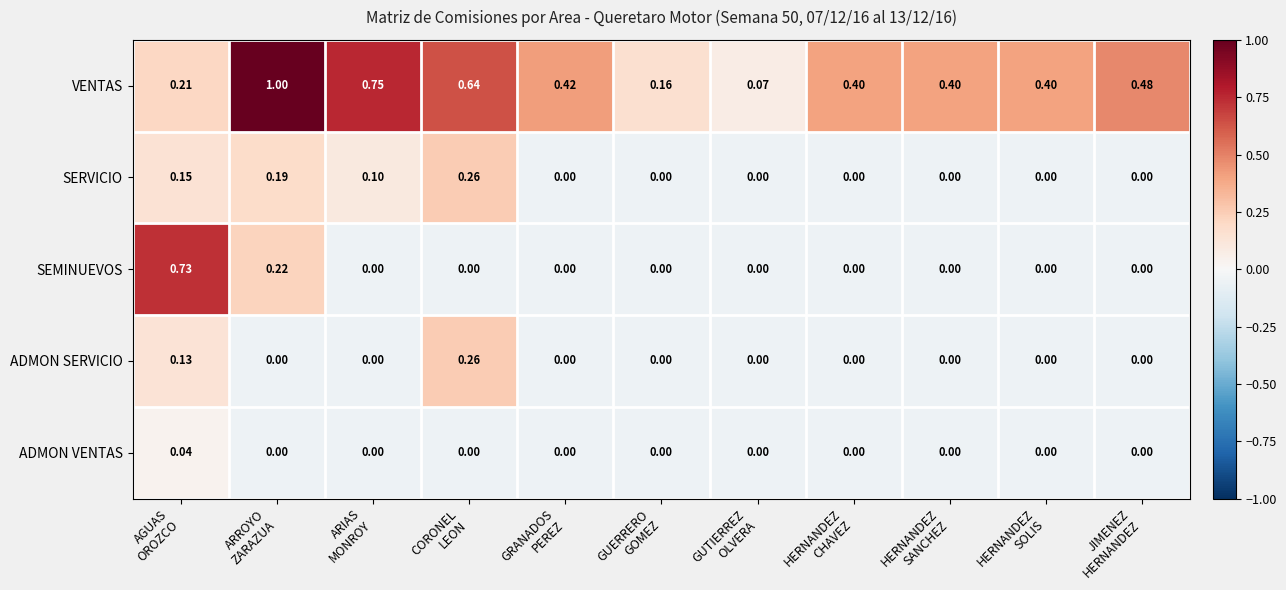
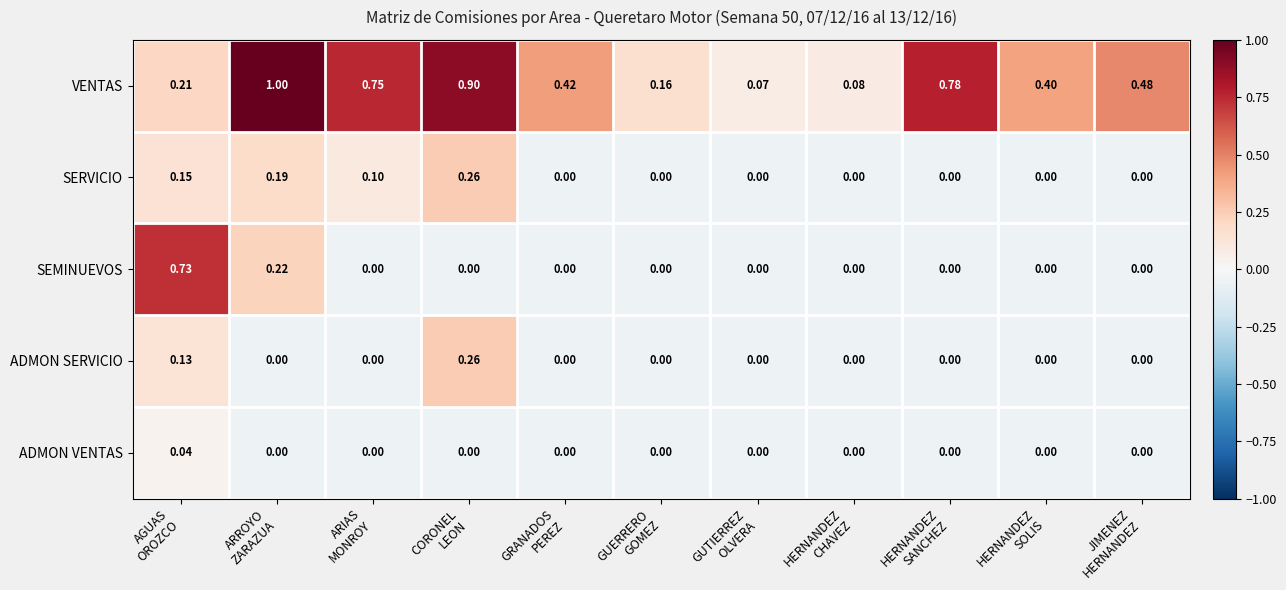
  {
    "VENTAS": {
      "AGUAS OROZCO": 0.21,
      "ARROYO ZARAZUA": 1.00,
      "ARIAS MONROY": 0.75,
-     "CORONEL LEON": 0.64,
+     "CORONEL LEON": 0.90,
      "GRANADOS PEREZ": 0.42,
      "GUERRERO GOMEZ": 0.16,
      "GUTIERREZ OLVERA": 0.07,
-     "HERNANDEZ CHAVEZ": 0.40,
-     "HERNANDEZ SANCHEZ": 0.40,
+     "HERNANDEZ CHAVEZ": 0.08,
+     "HERNANDEZ SANCHEZ": 0.78,
      "HERNANDEZ SOLIS": 0.40,
      "JIMENEZ HERNANDEZ": 0.48
    },
    "SERVICIO": {
      "AGUAS OROZCO": 0.15,
      "ARROYO ZARAZUA": 0.19,
      "ARIAS MONROY": 0.10,
      "CORONEL LEON": 0.26,
      "GRANADOS PEREZ": 0.00,
      "GUERRERO GOMEZ": 0.00,
      "GUTIERREZ OLVERA": 0.00,
      "HERNANDEZ CHAVEZ": 0.00,
      "HERNANDEZ SANCHEZ": 0.00,
      "HERNANDEZ SOLIS": 0.00,
      "JIMENEZ HERNANDEZ": 0.00
    },
    "SEMINUEVOS": {
      "AGUAS OROZCO": 0.73,
      "ARROYO ZARAZUA": 0.22,
      "ARIAS MONROY": 0.00,
      "CORONEL LEON": 0.00,
      "GRANADOS PEREZ": 0.00,
      "GUERRERO GOMEZ": 0.00,
      "GUTIERREZ OLVERA": 0.00,
      "HERNANDEZ CHAVEZ": 0.00,
      "HERNANDEZ SANCHEZ": 0.00,
      "HERNANDEZ SOLIS": 0.00,
      "JIMENEZ HERNANDEZ": 0.00
    },
    "ADMON SERVICIO": {
      "AGUAS OROZCO": 0.13,
      "ARROYO ZARAZUA": 0.00,
      "ARIAS MONROY": 0.00,
      "CORONEL LEON": 0.26,
      "GRANADOS PEREZ": 0.00,
      "GUERRERO GOMEZ": 0.00,
      "GUTIERREZ OLVERA": 0.00,
      "HERNANDEZ CHAVEZ": 0.00,
      "HERNANDEZ SANCHEZ": 0.00,
      "HERNANDEZ SOLIS": 0.00,
      "JIMENEZ HERNANDEZ": 0.00
    },
    "ADMON VENTAS": {
      "AGUAS OROZCO": 0.04,
      "ARROYO ZARAZUA": 0.00,
      "ARIAS MONROY": 0.00,
      "CORONEL LEON": 0.00,
      "GRANADOS PEREZ": 0.00,
      "GUERRERO GOMEZ": 0.00,
      "GUTIERREZ OLVERA": 0.00,
      "HERNANDEZ CHAVEZ": 0.00,
      "HERNANDEZ SANCHEZ": 0.00,
      "HERNANDEZ SOLIS": 0.00,
      "JIMENEZ HERNANDEZ": 0.00
    }
  }
